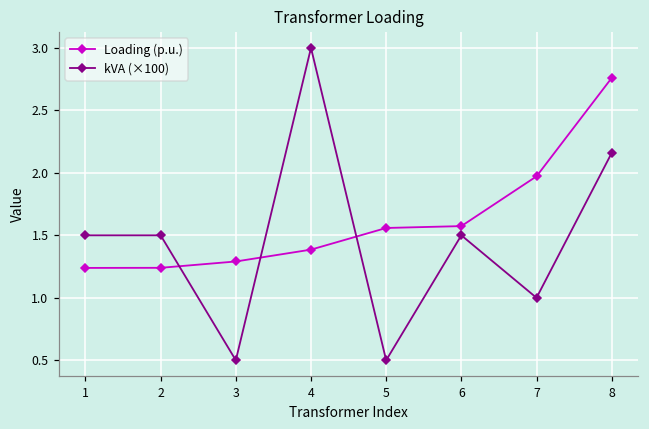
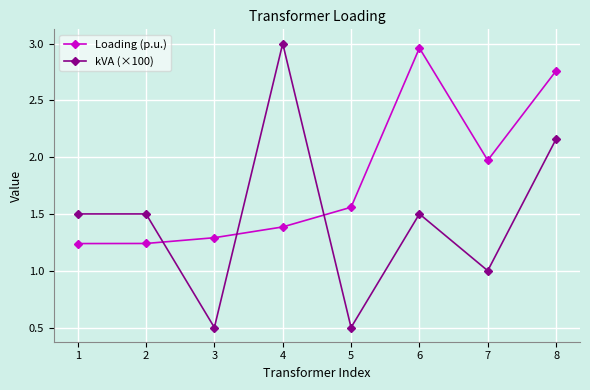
  {
    "Loading (p.u.)": {
      "1": 1.24,
      "2": 1.24,
      "3": 1.29,
      "4": 1.39,
      "5": 1.56,
-     "6": 1.57,
+     "6": 2.96,
      "7": 1.97,
      "8": 2.76
    },
    "kVA (×100)": {
      "1": 1.50,
      "2": 1.50,
      "3": 0.50,
      "4": 3.00,
      "5": 0.50,
      "6": 1.50,
      "7": 1.00,
      "8": 2.16
    }
  }
